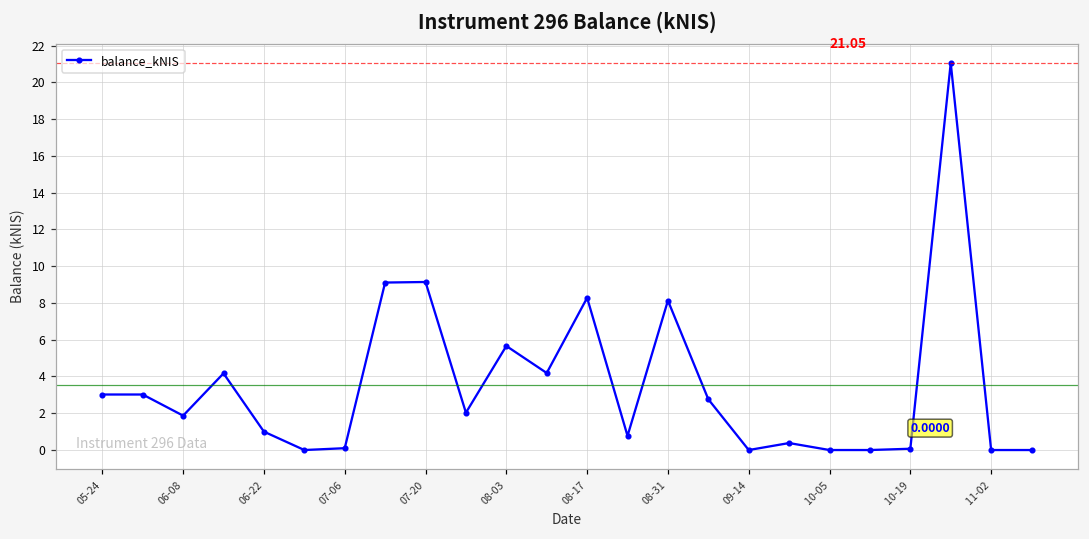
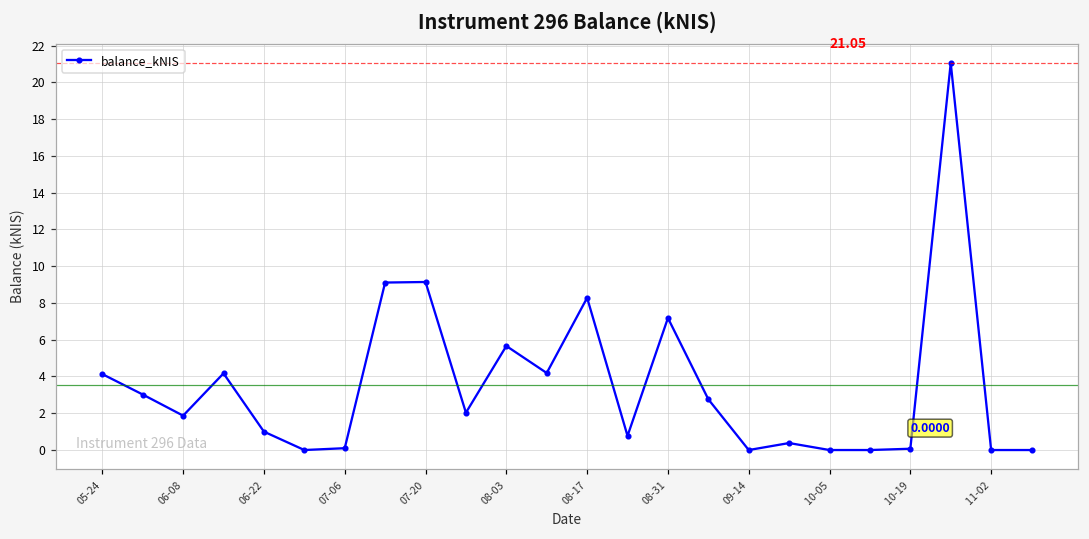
  {
-   "05-24": 3.0,
+   "05-24": 4.1,
    "06-22": 1.0,
    "07-06": 0.1,
    "07-20": 9.1,
    "08-03": 5.7,
    "08-17": 8.3,
-   "08-31": 8.1,
+   "08-31": 7.2,
    "09-14": 0.0,
    "10-05": 0.0,
    "11-02": 0.0
  }
